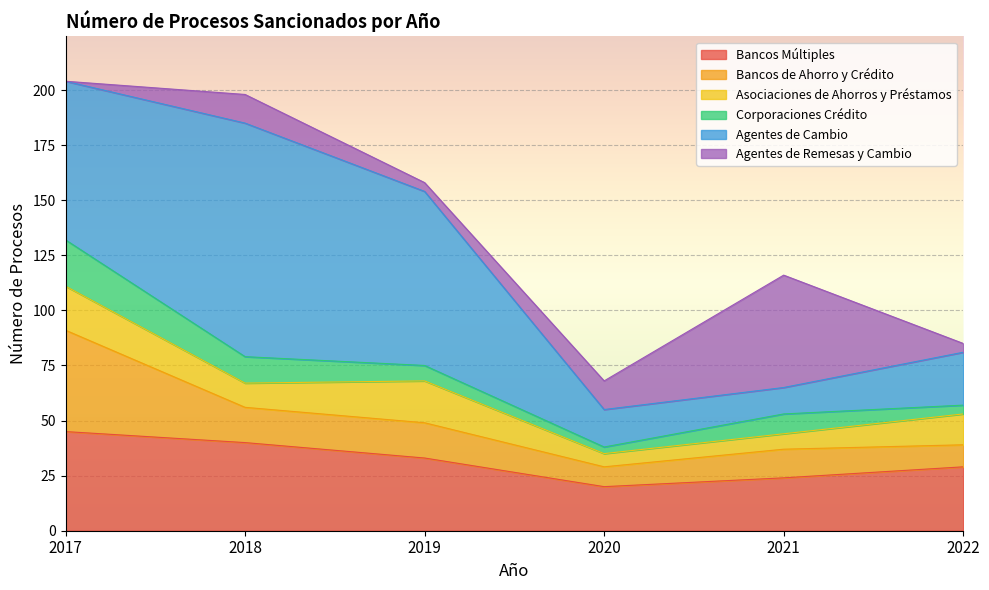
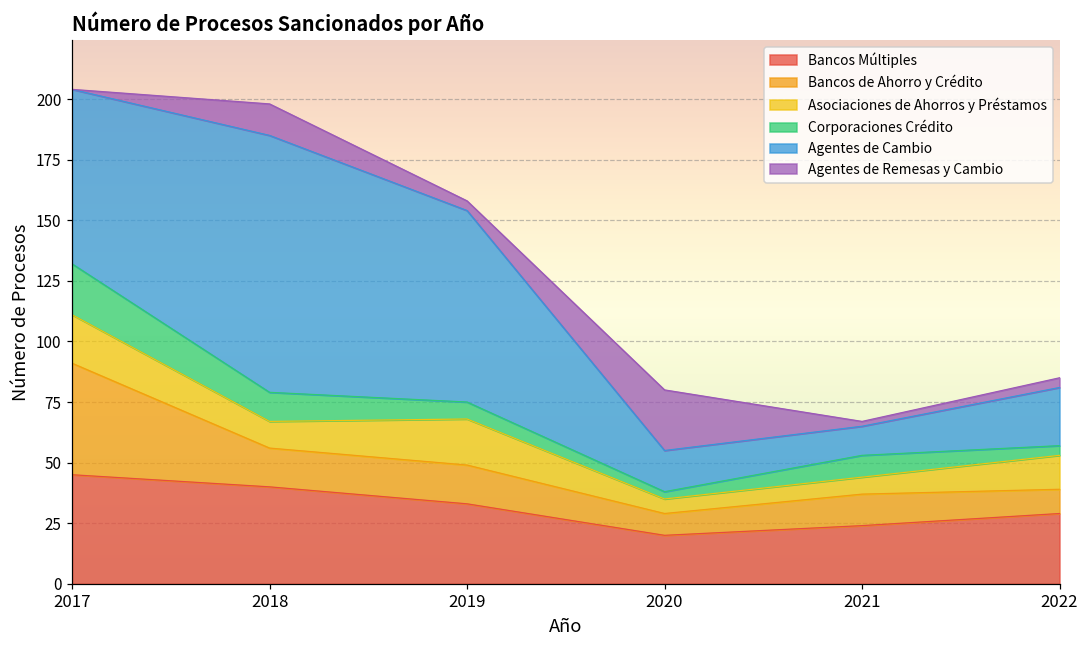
  {
    "Bancos Múltiples": {
      "2017": 45,
      "2018": 40,
      "2019": 33,
      "2020": 20,
      "2021": 24,
      "2022": 29
    },
    "Corporaciones Crédito": {
      "2017": 21,
      "2018": 12,
      "2019": 7,
      "2020": 3,
      "2021": 9,
      "2022": 4
    },
    "Agentes de Cambio": {
      "2018": 106,
      "2019": 79,
      "2020": 17,
      "2021": 12,
      "2022": 24
    },
    "Agentes de Remesas y Cambio": {
      "2018": 13,
      "2019": 4,
-     "2020": 13,
-     "2021": 51,
+     "2020": 25,
+     "2021": 2,
      "2022": 4
    }
  }
